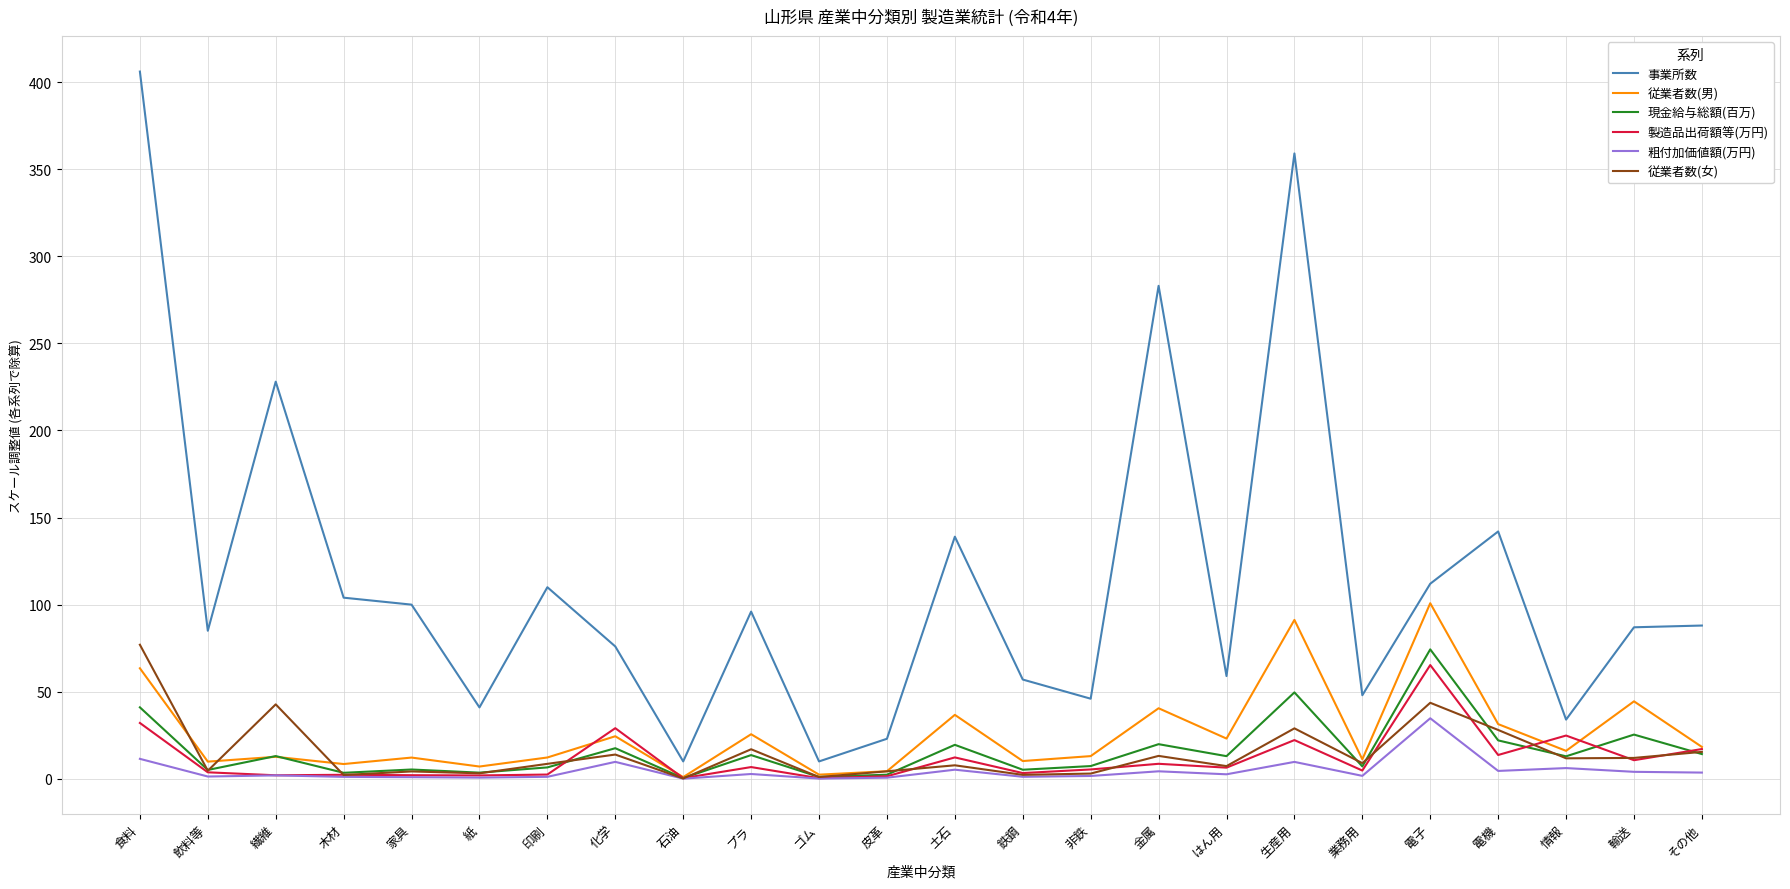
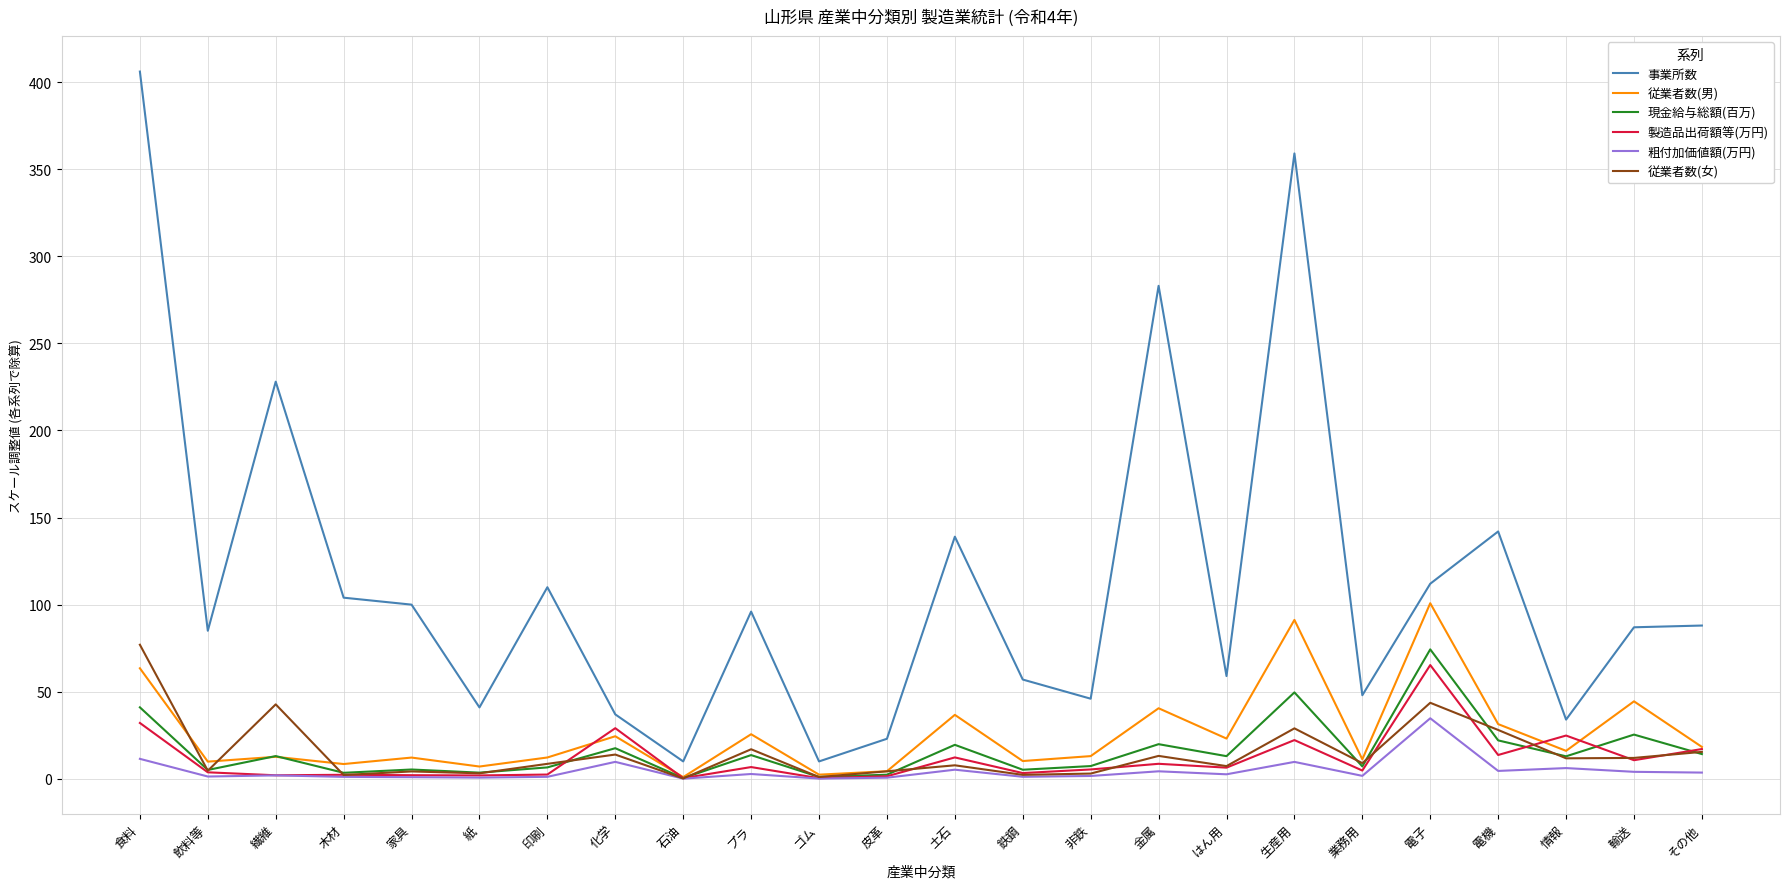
  {
    "事業所数": {
      "食料": 406,
      "飲料等": 85,
      "繊維": 228,
      "木材": 104,
      "家具": 100,
      "紙": 41,
      "印刷": 110,
-     "化学": 76,
+     "化学": 37,
      "石油": 10,
      "プラ": 96,
      "ゴム": 10,
      "皮革": 23,
      "土石": 139,
      "鉄鋼": 57,
      "非鉄": 46,
      "金属": 283,
      "はん用": 59,
      "生産用": 359,
      "業務用": 48,
      "電子": 112,
      "電機": 142,
      "情報": 34,
      "輸送": 87,
      "その他": 88
    },
    "従業者数(男)": {
      "食料": 63,
      "飲料等": 10,
      "木材": 9,
      "家具": 12,
      "紙": 7,
      "印刷": 12,
      "化学": 24,
      "プラ": 26,
      "土石": 37,
      "鉄鋼": 10,
      "非鉄": 13,
      "金属": 41,
      "はん用": 23,
      "生産用": 91,
      "業務用": 11,
      "電子": 101,
      "電機": 31,
      "情報": 16,
      "輸送": 44
    },
    "現金給与総額(百万)": {
      "食料": 41,
      "印刷": 7,
      "化学": 18,
      "プラ": 14,
      "土石": 20,
      "鉄鋼": 5,
      "非鉄": 7,
      "金属": 20,
      "はん用": 13,
      "生産用": 50,
      "業務用": 7,
      "電子": 74,
      "電機": 22,
      "輸送": 25
    },
    "製造品出荷額等(万円)": {
      "食料": 32,
      "化学": 29,
      "プラ": 7,
      "土石": 12,
      "非鉄": 5,
      "金属": 9,
      "生産用": 22,
      "業務用": 5,
      "電子": 65,
      "電機": 14,
      "情報": 25
    },
    "粗付加価値額(万円)": {
      "食料": 11,
      "飲料等": 1,
      "化学": 10,
      "プラ": 3,
      "土石": 5,
      "金属": 4,
      "はん用": 3,
      "生産用": 10,
      "業務用": 2,
      "電子": 35,
      "電機": 5,
      "情報": 6,
      "輸送": 4,
      "その他": 4
    },
    "従業者数(女)": {
      "食料": 77,
      "繊維": 43,
      "印刷": 9,
      "化学": 14,
      "プラ": 17,
      "土石": 8,
      "金属": 13,
      "生産用": 29,
      "業務用": 9,
      "電子": 44,
      "電機": 28
    }
  }
